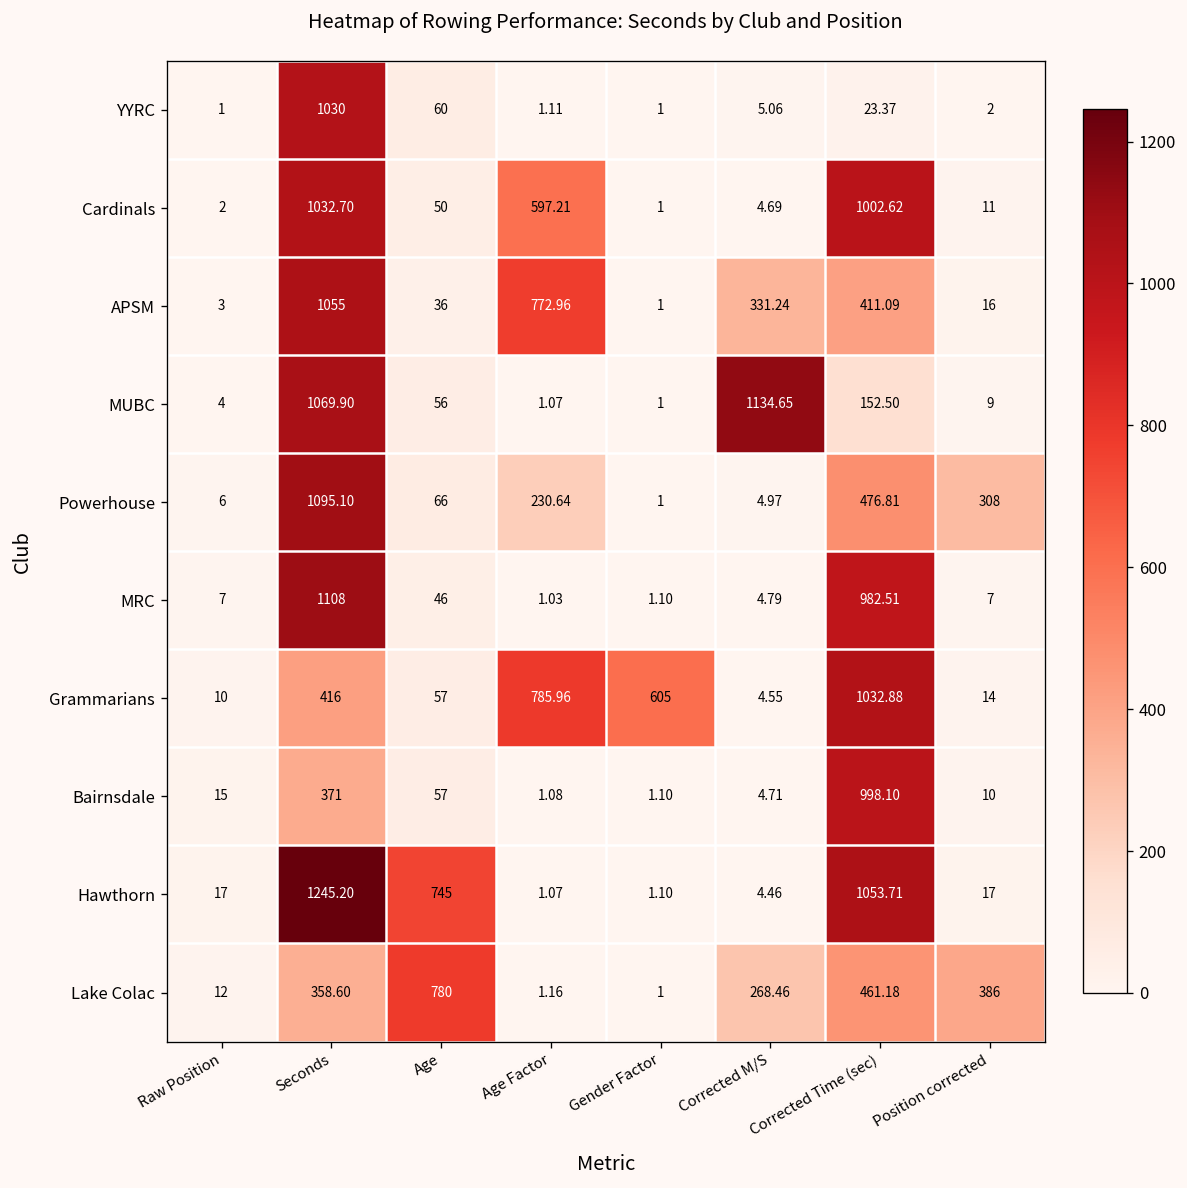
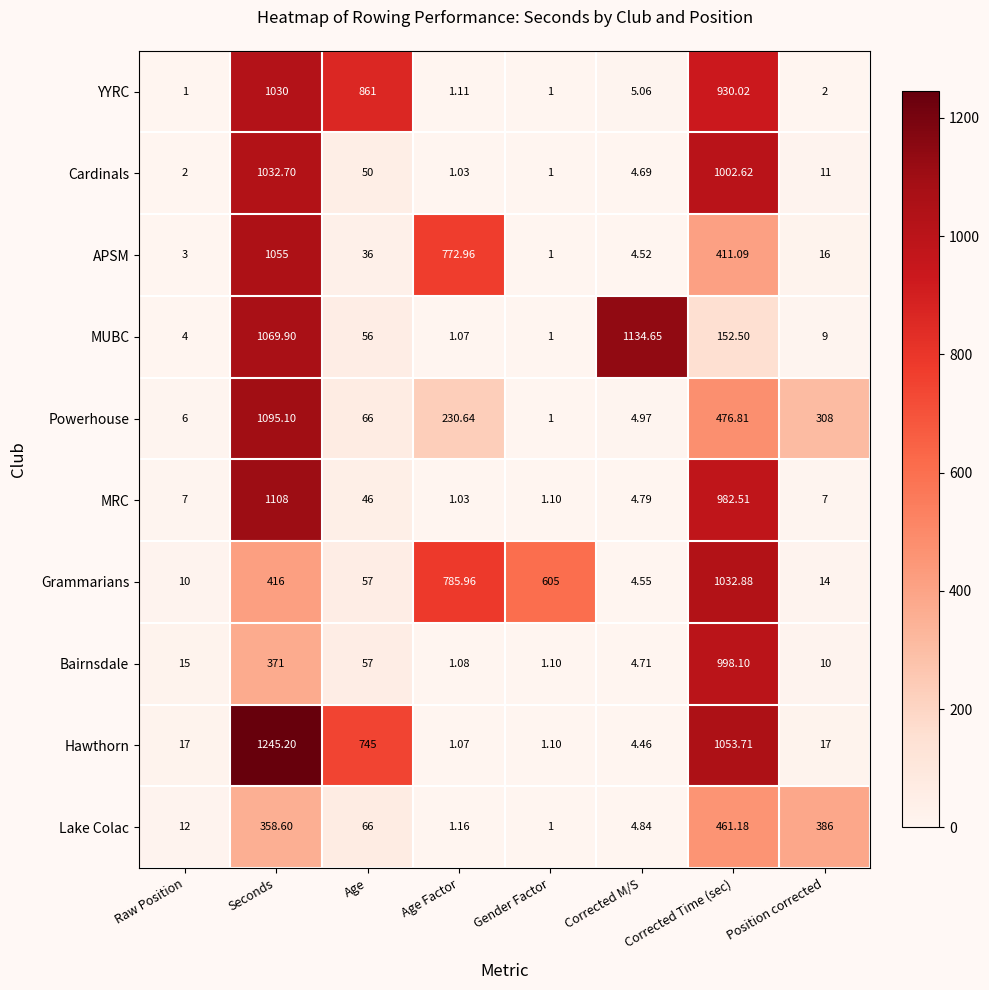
  {
    "YYRC": {
      "Raw Position": 1,
      "Seconds": 1030,
-     "Age": 60,
+     "Age": 861,
      "Age Factor": 1.11,
      "Gender Factor": 1,
      "Corrected M/S": 5.06,
-     "Corrected Time (sec)": 23.37,
+     "Corrected Time (sec)": 930.02,
      "Position corrected": 2
    },
    "Cardinals": {
      "Raw Position": 2,
      "Seconds": 1032.70,
      "Age": 50,
-     "Age Factor": 597.21,
+     "Age Factor": 1.03,
      "Gender Factor": 1,
      "Corrected M/S": 4.69,
      "Corrected Time (sec)": 1002.62,
      "Position corrected": 11
    },
    "APSM": {
      "Raw Position": 3,
      "Seconds": 1055,
      "Age": 36,
      "Age Factor": 772.96,
      "Gender Factor": 1,
-     "Corrected M/S": 331.24,
+     "Corrected M/S": 4.52,
      "Corrected Time (sec)": 411.09,
      "Position corrected": 16
    },
    "MUBC": {
      "Raw Position": 4,
      "Seconds": 1069.90,
      "Age": 56,
      "Age Factor": 1.07,
      "Gender Factor": 1,
      "Corrected M/S": 1134.65,
      "Corrected Time (sec)": 152.50,
      "Position corrected": 9
    },
    "Powerhouse": {
      "Raw Position": 6,
      "Seconds": 1095.10,
      "Age": 66,
      "Age Factor": 230.64,
      "Gender Factor": 1,
      "Corrected M/S": 4.97,
      "Corrected Time (sec)": 476.81,
      "Position corrected": 308
    },
    "MRC": {
      "Raw Position": 7,
      "Seconds": 1108,
      "Age": 46,
      "Age Factor": 1.03,
      "Gender Factor": 1.10,
      "Corrected M/S": 4.79,
      "Corrected Time (sec)": 982.51,
      "Position corrected": 7
    },
    "Grammarians": {
      "Raw Position": 10,
      "Seconds": 416,
      "Age": 57,
      "Age Factor": 785.96,
      "Gender Factor": 605,
      "Corrected M/S": 4.55,
      "Corrected Time (sec)": 1032.88,
      "Position corrected": 14
    },
    "Bairnsdale": {
      "Raw Position": 15,
      "Seconds": 371,
      "Age": 57,
      "Age Factor": 1.08,
      "Gender Factor": 1.10,
      "Corrected M/S": 4.71,
      "Corrected Time (sec)": 998.10,
      "Position corrected": 10
    },
    "Hawthorn": {
      "Raw Position": 17,
      "Seconds": 1245.20,
      "Age": 745,
      "Age Factor": 1.07,
      "Gender Factor": 1.10,
      "Corrected M/S": 4.46,
      "Corrected Time (sec)": 1053.71,
      "Position corrected": 17
    },
    "Lake Colac": {
      "Raw Position": 12,
      "Seconds": 358.60,
-     "Age": 780,
+     "Age": 66,
      "Age Factor": 1.16,
      "Gender Factor": 1,
-     "Corrected M/S": 268.46,
+     "Corrected M/S": 4.84,
      "Corrected Time (sec)": 461.18,
      "Position corrected": 386
    }
  }
